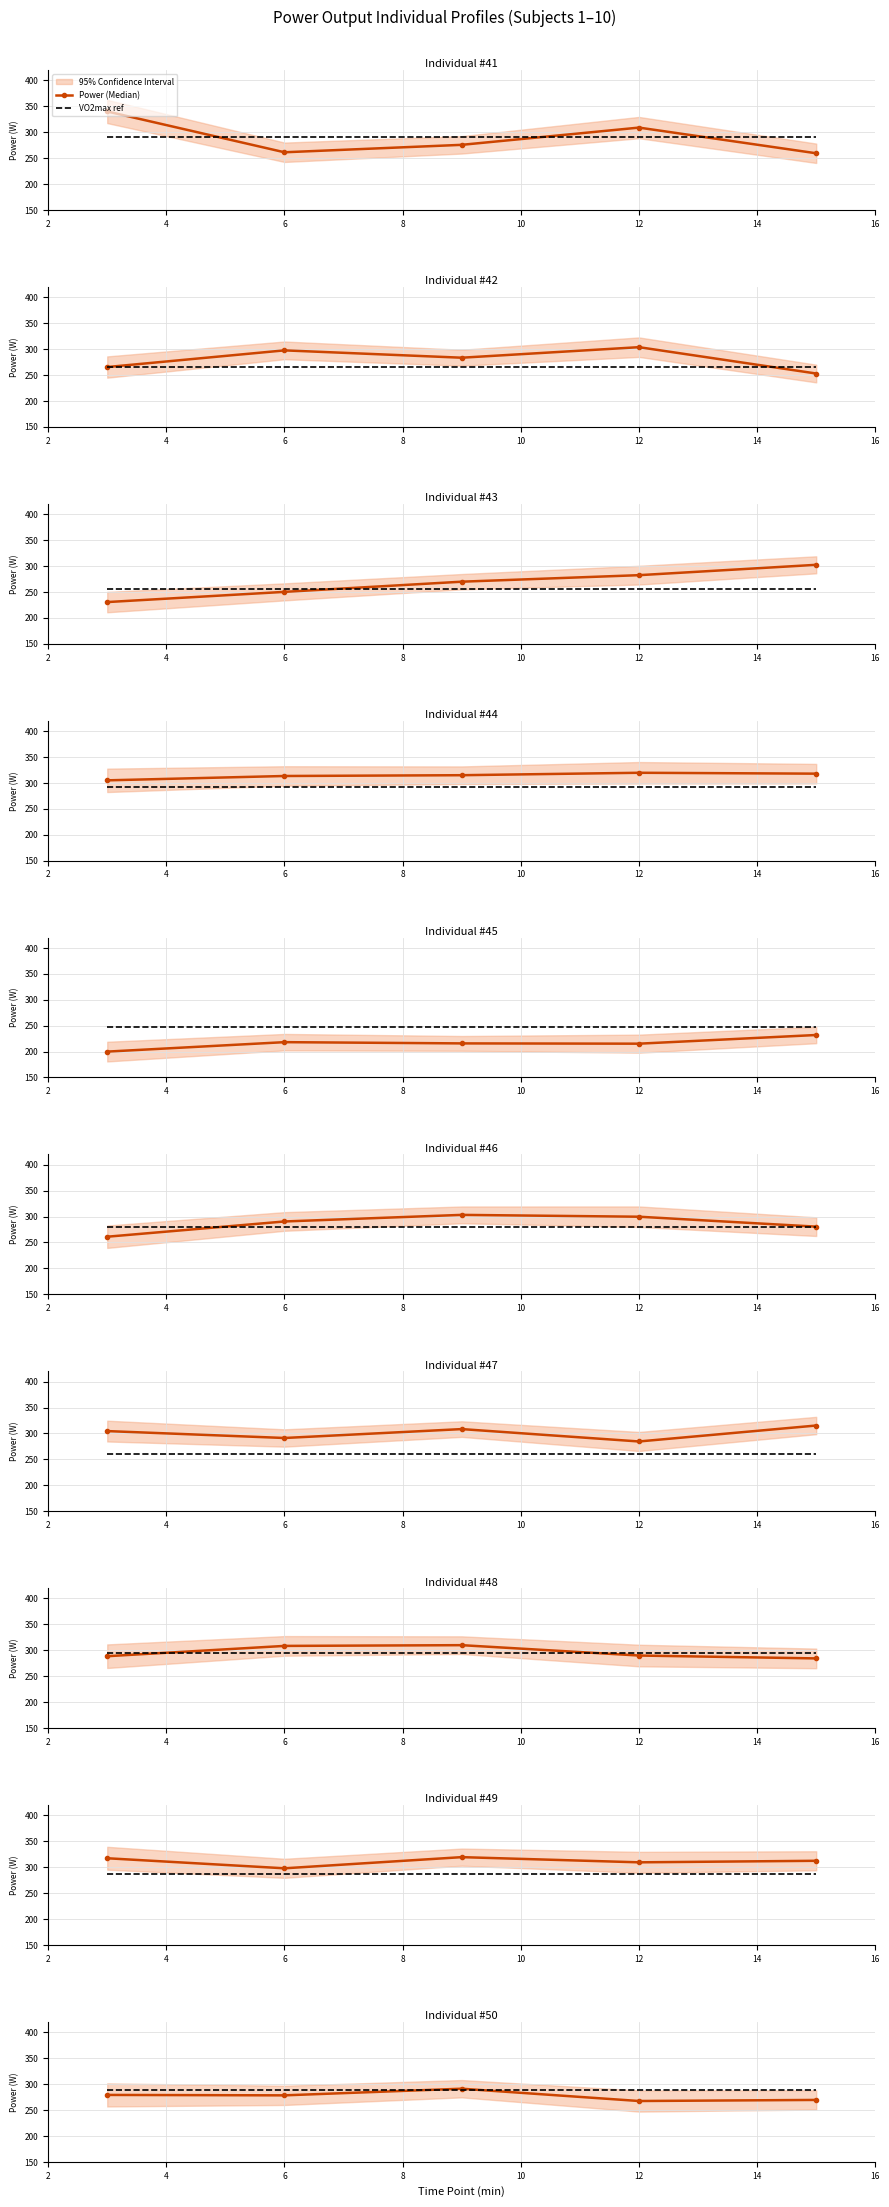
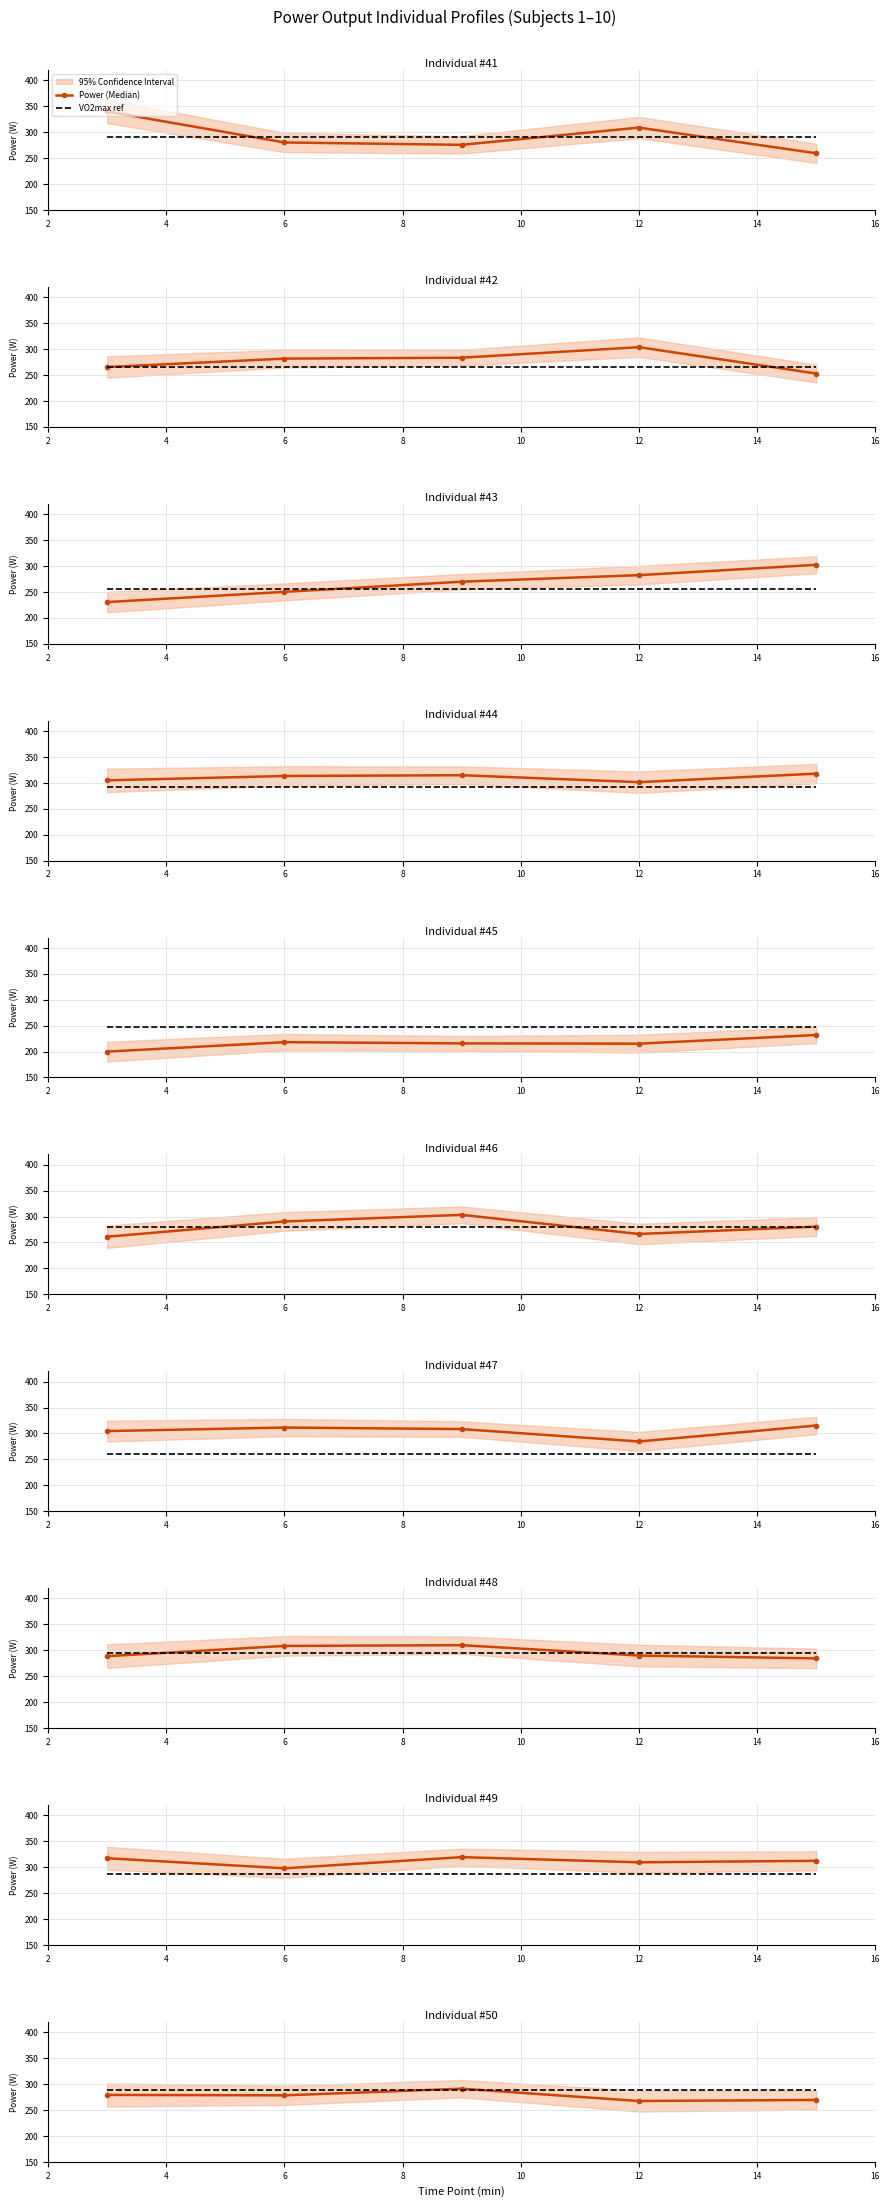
  {
    "Individual #41": {
      "Power (Median)": {
-       "6": 260,
+       "6": 280,
        "12": 310
      },
      "VO2max ref": {
        "6": 290,
        "12": 290
      }
    },
    "Individual #42": {
      "Power (Median)": {
-       "6": 300,
+       "6": 280,
        "12": 300
      },
      "VO2max ref": {
        "6": 270,
        "12": 270
      }
    },
    "Individual #43": {
      "Power (Median)": {
        "6": 250,
        "12": 280
      },
      "VO2max ref": {
        "6": 260,
        "12": 260
      }
    },
    "Individual #44": {
      "Power (Median)": {
        "6": 310,
-       "12": 320
+       "12": 300
      },
      "VO2max ref": {
        "6": 290,
        "12": 290
      }
    },
    "Individual #45": {
      "Power (Median)": {
        "6": 220,
        "12": 220
      },
      "VO2max ref": {
        "6": 250,
        "12": 250
      }
    },
    "Individual #46": {
      "Power (Median)": {
        "6": 290,
-       "12": 300
+       "12": 270
      },
      "VO2max ref": {
        "6": 280,
        "12": 280
      }
    },
    "Individual #47": {
      "Power (Median)": {
-       "6": 290,
+       "6": 310,
        "12": 280
      },
      "VO2max ref": {
        "6": 260,
        "12": 260
      }
    },
    "Individual #48": {
      "Power (Median)": {
        "6": 310
      },
      "VO2max ref": {
        "6": 290
      }
    },
    "Individual #49": {
      "Power (Median)": {
        "6": 300,
        "12": 310
      },
      "VO2max ref": {
        "6": 290,
        "12": 290
      }
    },
    "Individual #50": {
      "Power (Median)": {
        "6": 280,
        "12": 270
      },
      "VO2max ref": {
        "6": 290
      }
    }
  }
